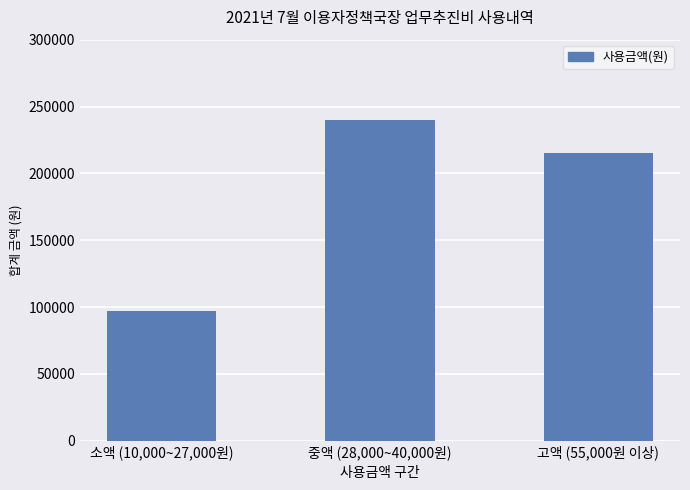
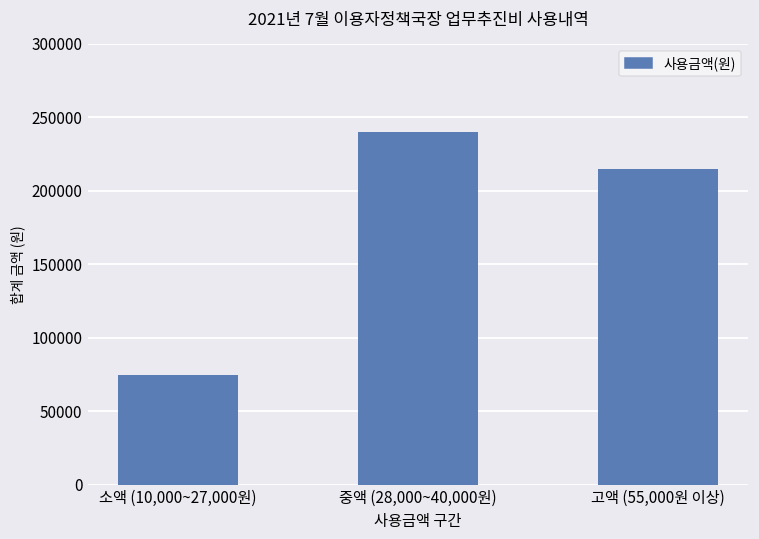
  {
-   "소액 (10,000~27,000원)": 97000,
+   "소액 (10,000~27,000원)": 75000,
    "중액 (28,000~40,000원)": 240000,
    "고액 (55,000원 이상)": 215000
  }
